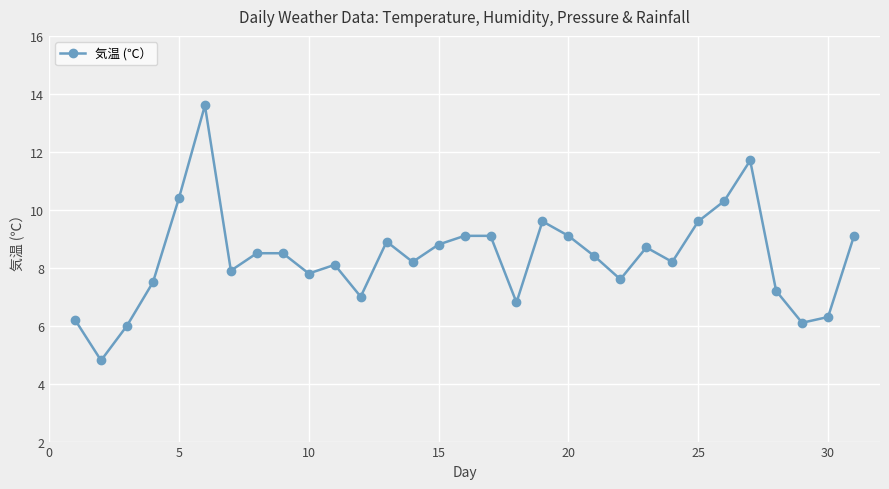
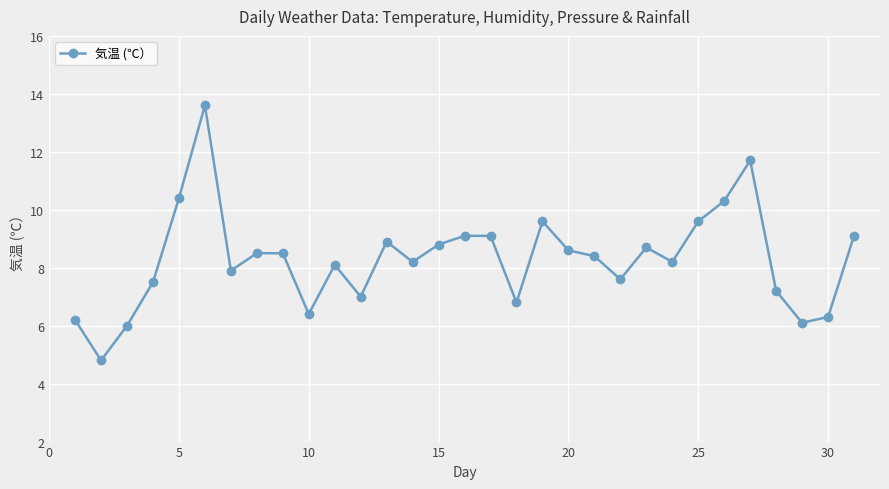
  {
    "5": 10.4,
-   "10": 7.8,
+   "10": 6.4,
    "15": 8.8,
-   "20": 9.1,
+   "20": 8.6,
    "25": 9.6,
    "30": 6.3
  }
